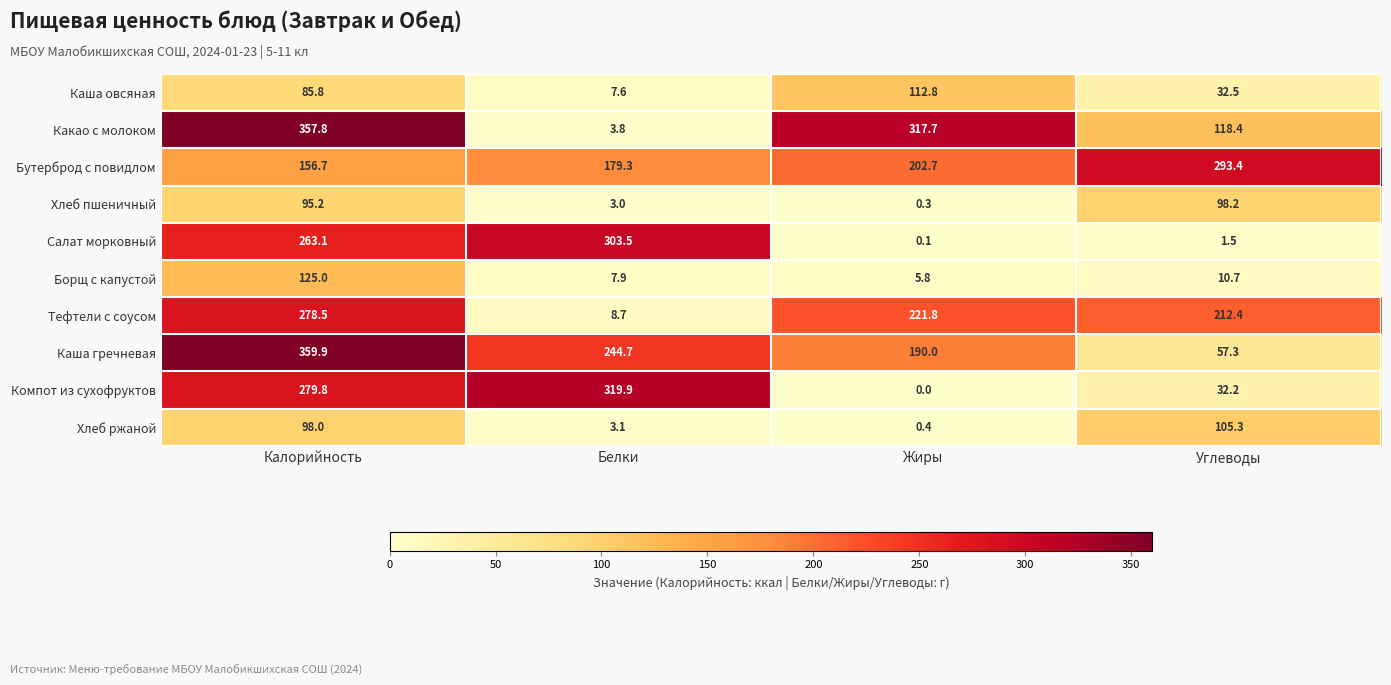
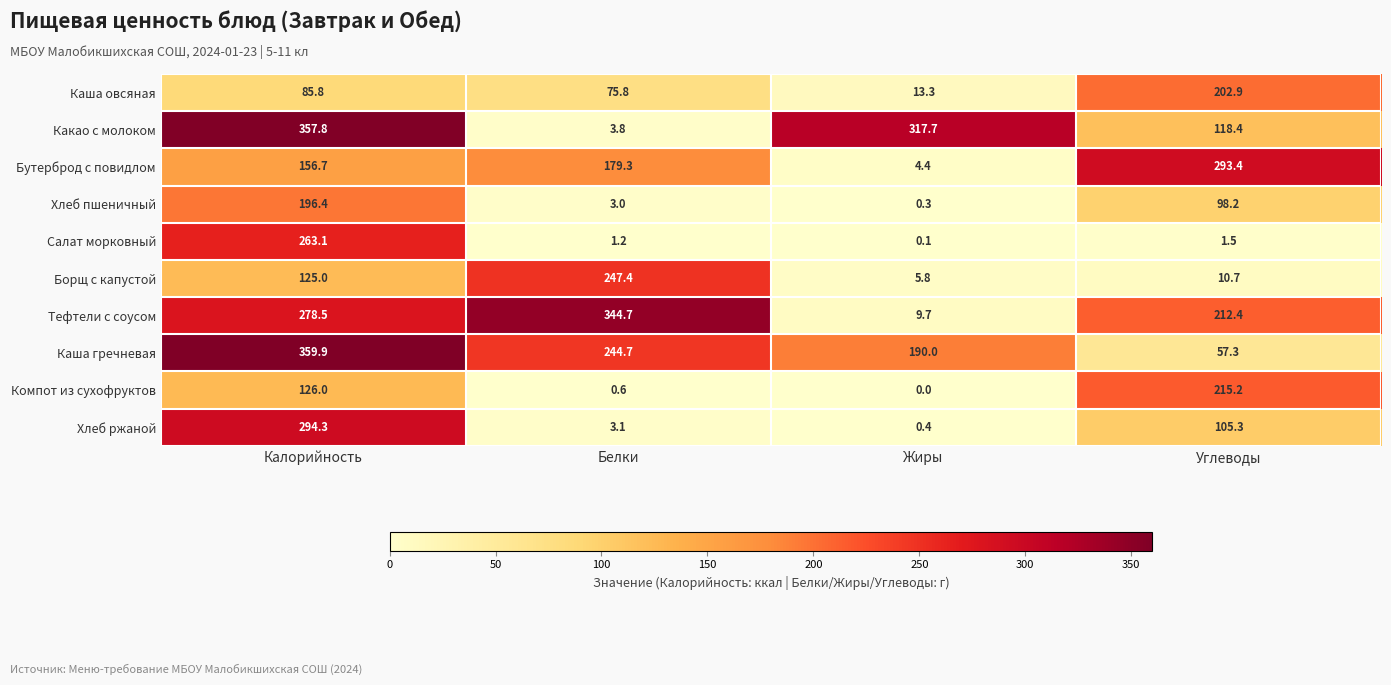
  {
    "Каша овсяная": {
      "Калорийность": 85.8,
-     "Белки": 7.6,
-     "Жиры": 112.8,
-     "Углеводы": 32.5
+     "Белки": 75.8,
+     "Жиры": 13.3,
+     "Углеводы": 202.9
    },
    "Какао с молоком": {
      "Калорийность": 357.8,
      "Белки": 3.8,
      "Жиры": 317.7,
      "Углеводы": 118.4
    },
    "Бутерброд с повидлом": {
      "Калорийность": 156.7,
      "Белки": 179.3,
-     "Жиры": 202.7,
+     "Жиры": 4.4,
      "Углеводы": 293.4
    },
    "Хлеб пшеничный": {
-     "Калорийность": 95.2,
+     "Калорийность": 196.4,
      "Белки": 3.0,
      "Жиры": 0.3,
      "Углеводы": 98.2
    },
    "Салат морковный": {
      "Калорийность": 263.1,
-     "Белки": 303.5,
+     "Белки": 1.2,
      "Жиры": 0.1,
      "Углеводы": 1.5
    },
    "Борщ с капустой": {
      "Калорийность": 125.0,
-     "Белки": 7.9,
+     "Белки": 247.4,
      "Жиры": 5.8,
      "Углеводы": 10.7
    },
    "Тефтели с соусом": {
      "Калорийность": 278.5,
-     "Белки": 8.7,
-     "Жиры": 221.8,
+     "Белки": 344.7,
+     "Жиры": 9.7,
      "Углеводы": 212.4
    },
    "Каша гречневая": {
      "Калорийность": 359.9,
      "Белки": 244.7,
      "Жиры": 190.0,
      "Углеводы": 57.3
    },
    "Компот из сухофруктов": {
-     "Калорийность": 279.8,
-     "Белки": 319.9,
+     "Калорийность": 126.0,
+     "Белки": 0.6,
      "Жиры": 0.0,
-     "Углеводы": 32.2
+     "Углеводы": 215.2
    },
    "Хлеб ржаной": {
-     "Калорийность": 98.0,
+     "Калорийность": 294.3,
      "Белки": 3.1,
      "Жиры": 0.4,
      "Углеводы": 105.3
    }
  }
